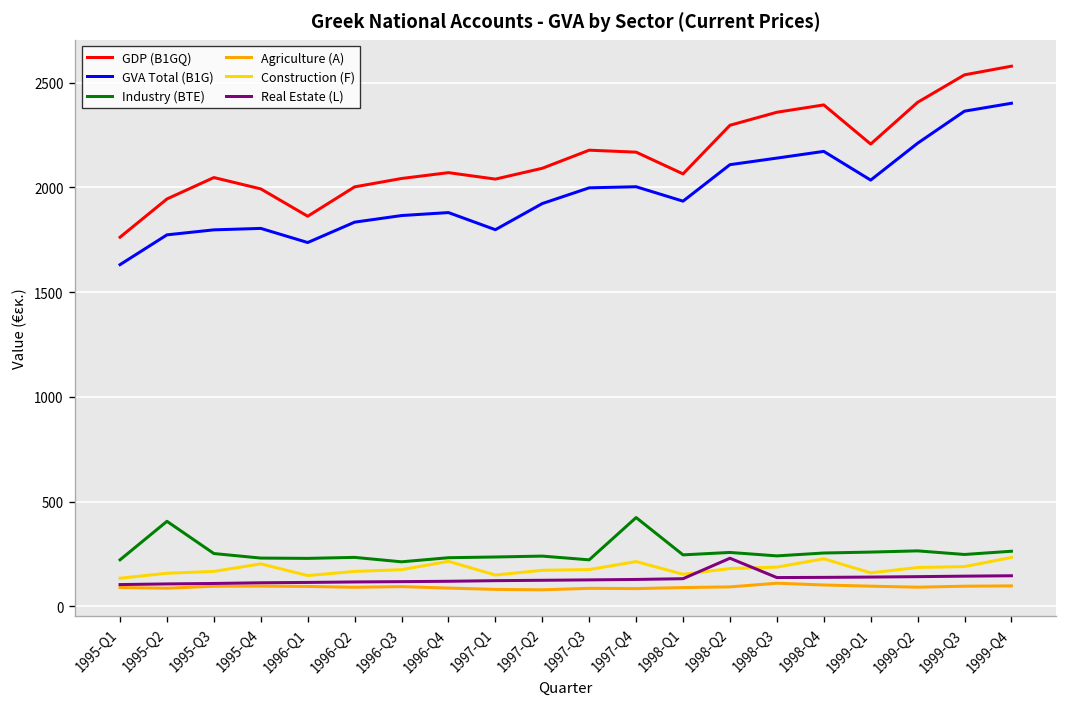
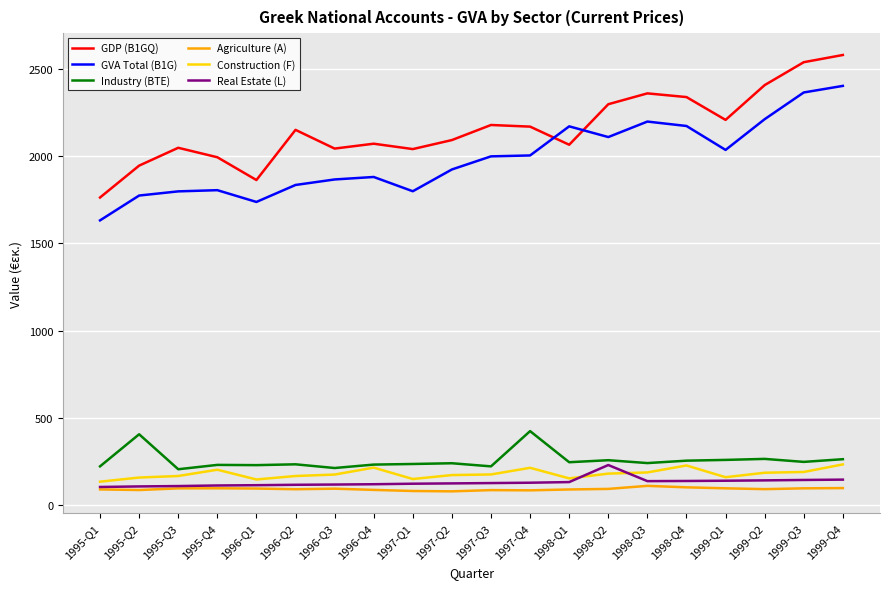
  {
    "GDP (B1GQ)": {
      "1995-Q1": 1760,
      "1995-Q2": 1950,
      "1995-Q3": 2050,
      "1995-Q4": 1990,
      "1996-Q1": 1860,
-     "1996-Q2": 2000,
+     "1996-Q2": 2150,
      "1996-Q3": 2040,
      "1996-Q4": 2070,
      "1997-Q1": 2040,
      "1997-Q2": 2090,
      "1997-Q3": 2180,
      "1997-Q4": 2170,
      "1998-Q1": 2070,
      "1998-Q2": 2300,
      "1998-Q3": 2360,
-     "1998-Q4": 2390,
+     "1998-Q4": 2340,
      "1999-Q1": 2210,
      "1999-Q2": 2410,
      "1999-Q3": 2540,
      "1999-Q4": 2580
    },
    "GVA Total (B1G)": {
      "1995-Q1": 1630,
      "1995-Q2": 1770,
      "1995-Q3": 1800,
      "1995-Q4": 1800,
      "1996-Q1": 1740,
      "1996-Q2": 1830,
      "1996-Q3": 1870,
      "1996-Q4": 1880,
      "1997-Q1": 1800,
      "1997-Q2": 1920,
      "1997-Q3": 2000,
      "1997-Q4": 2000,
-     "1998-Q1": 1930,
+     "1998-Q1": 2170,
      "1998-Q2": 2110,
-     "1998-Q3": 2140,
+     "1998-Q3": 2200,
      "1998-Q4": 2170,
      "1999-Q1": 2040,
      "1999-Q2": 2210,
      "1999-Q3": 2360,
      "1999-Q4": 2400
    },
    "Industry (BTE)": {
      "1995-Q1": 220,
      "1995-Q2": 410,
-     "1995-Q3": 250,
+     "1995-Q3": 210,
      "1995-Q4": 230,
      "1996-Q1": 230,
      "1996-Q2": 230,
      "1996-Q3": 210,
      "1996-Q4": 230,
      "1997-Q1": 240,
      "1997-Q2": 240,
      "1997-Q3": 220,
      "1997-Q4": 420,
      "1998-Q1": 250,
      "1998-Q2": 260,
      "1998-Q3": 240,
      "1998-Q4": 250,
      "1999-Q1": 260,
      "1999-Q2": 260,
      "1999-Q3": 250,
      "1999-Q4": 260
    },
    "Real Estate (L)": {
      "1995-Q2": 110,
      "1995-Q4": 110,
      "1996-Q1": 110,
      "1996-Q2": 120,
      "1996-Q3": 120,
      "1996-Q4": 120,
      "1997-Q1": 120,
      "1997-Q2": 120,
      "1997-Q3": 130,
      "1997-Q4": 130,
      "1998-Q1": 130,
      "1998-Q2": 230,
      "1998-Q3": 140,
      "1998-Q4": 140,
      "1999-Q1": 140,
      "1999-Q2": 140,
      "1999-Q3": 140,
      "1999-Q4": 150
    }
  }
